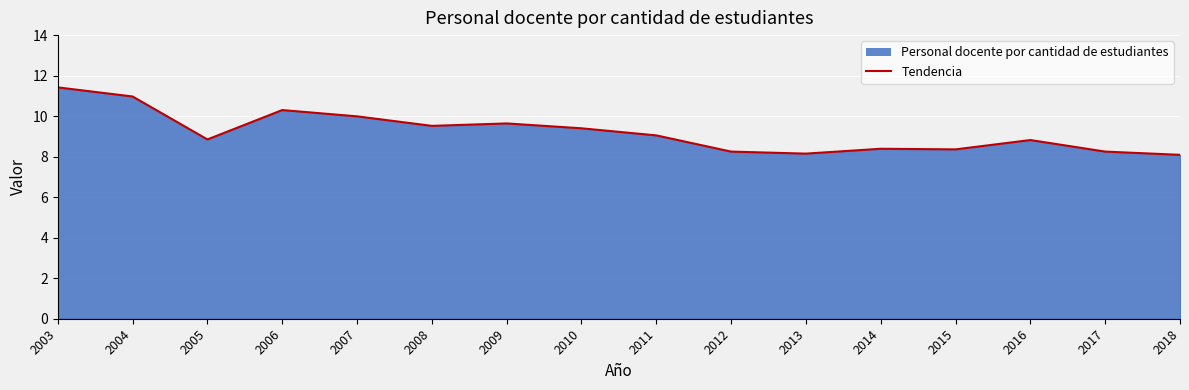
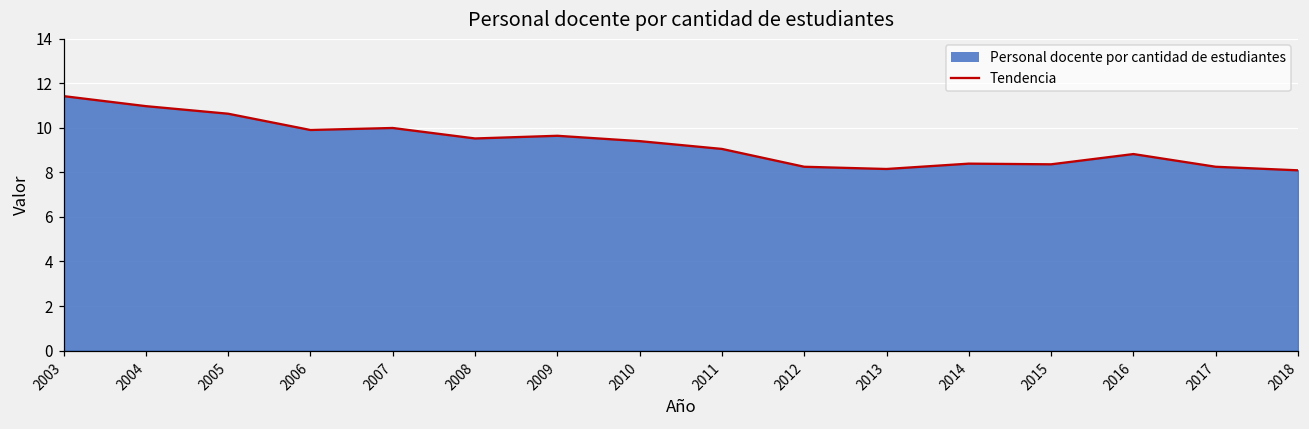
  {
    "2003": 11.4,
    "2004": 11.0,
-   "2005": 8.9,
-   "2006": 10.3,
+   "2005": 10.6,
+   "2006": 9.9,
    "2007": 10.0,
    "2008": 9.5,
    "2009": 9.6,
    "2010": 9.4,
    "2011": 9.1,
    "2012": 8.3,
    "2013": 8.2,
    "2014": 8.4,
    "2015": 8.4,
    "2016": 8.8,
    "2017": 8.3,
    "2018": 8.1
  }
